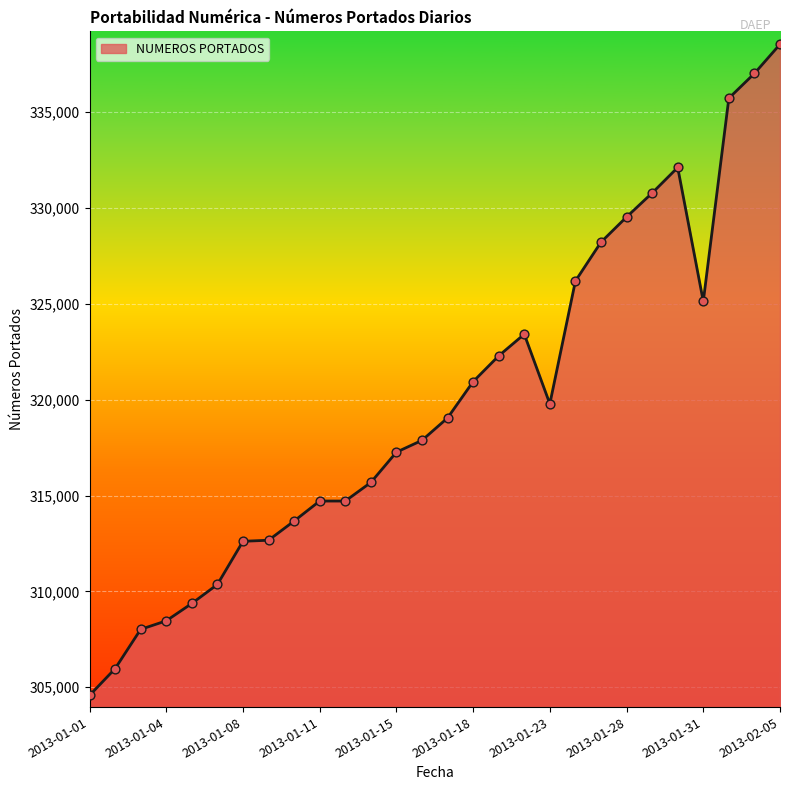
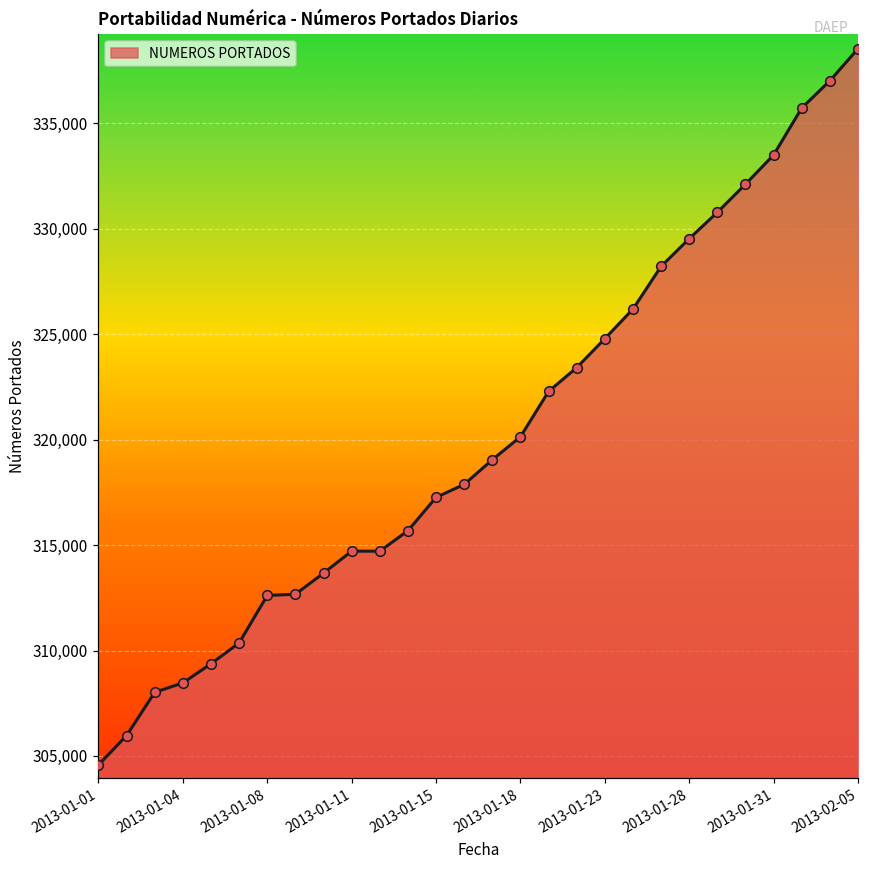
  {
    "2013-01-01": "304,600",
    "2013-01-04": "308,500",
    "2013-01-08": "312,600",
    "2013-01-11": "314,700",
    "2013-01-15": "317,300",
-   "2013-01-18": "320,900",
-   "2013-01-23": "319,800",
+   "2013-01-18": "320,100",
+   "2013-01-23": "324,800",
    "2013-01-28": "329,500",
-   "2013-01-31": "325,100",
+   "2013-01-31": "333,500",
    "2013-02-05": "338,500"
  }
